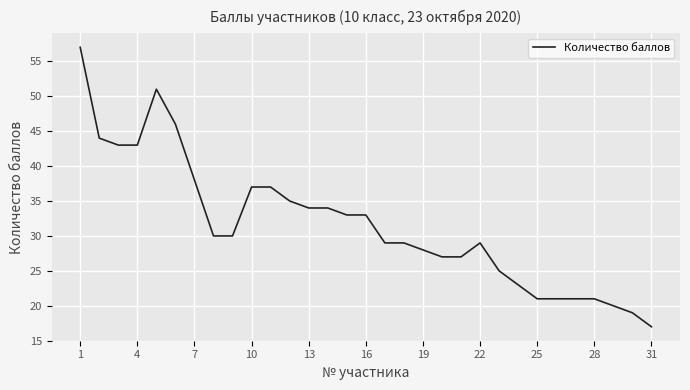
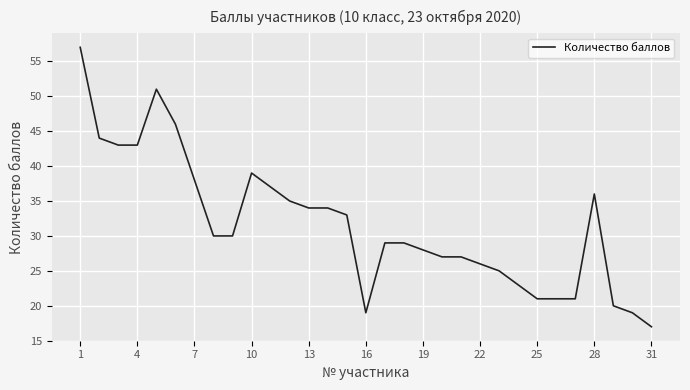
  {
    "1": 57,
    "4": 43,
    "7": 38,
-   "10": 37,
+   "10": 39,
    "13": 34,
-   "16": 33,
+   "16": 19,
    "19": 28,
-   "22": 29,
+   "22": 26,
    "25": 21,
-   "28": 21,
+   "28": 36,
    "31": 17
  }
